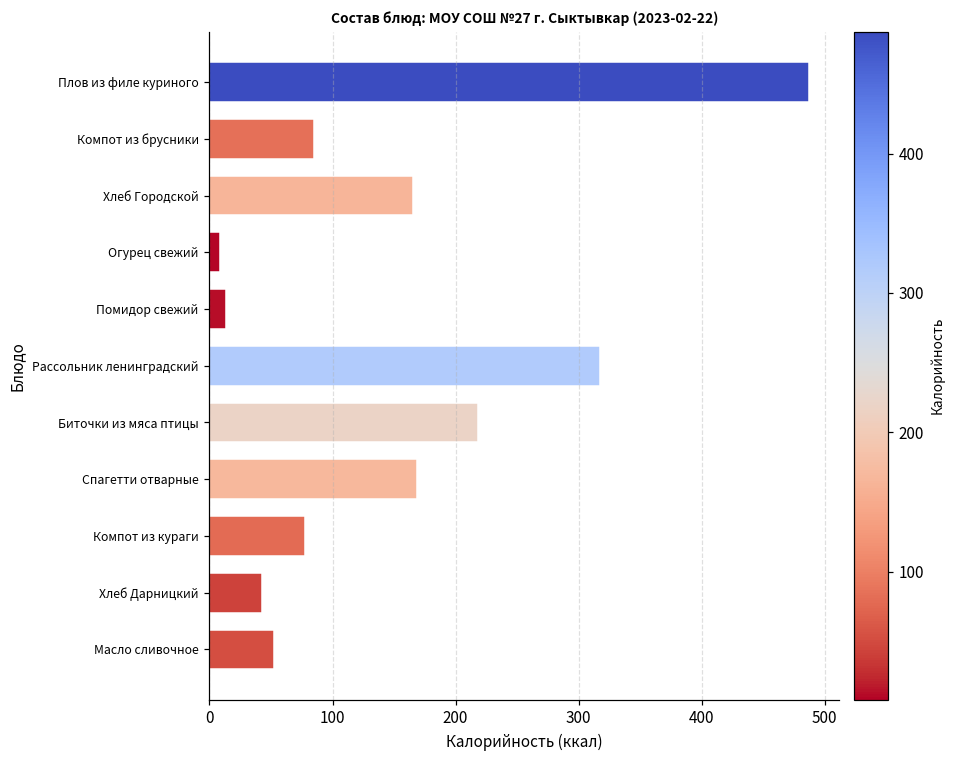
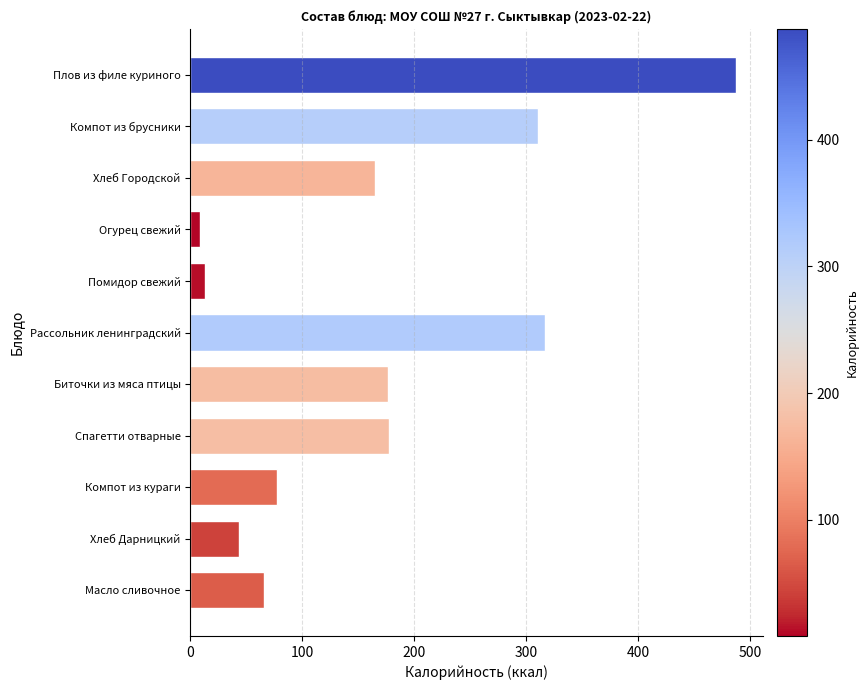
  {
    "Плов из филе куриного": 487,
-   "Компот из брусники": 85,
+   "Компот из брусники": 311,
    "Хлеб Городской": 165,
    "Огурец свежий": 8,
    "Помидор свежий": 13,
    "Рассольник ленинградский": 317,
-   "Биточки из мяса птицы": 218,
-   "Спагетти отварные": 168,
+   "Биточки из мяса птицы": 177,
+   "Спагетти отварные": 177,
    "Компот из кураги": 78,
    "Хлеб Дарницкий": 43,
-   "Масло сливочное": 52
+   "Масло сливочное": 66
  }
